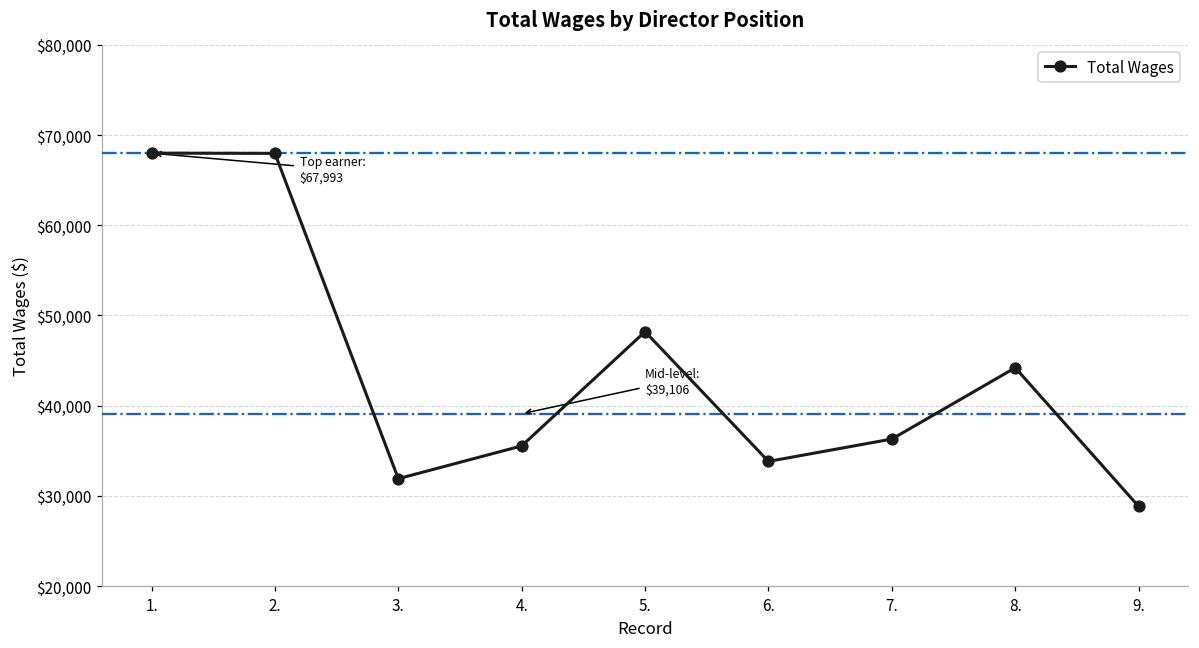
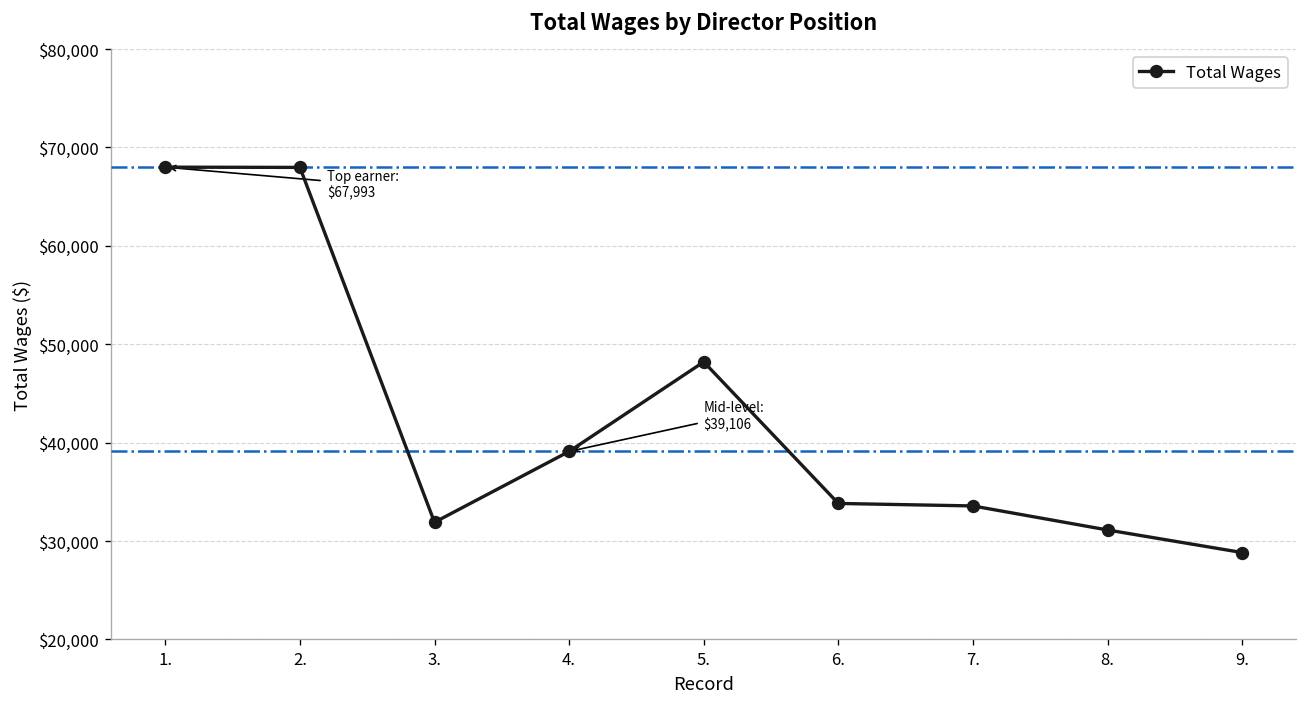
  {
    "1.": "$68,000",
    "3.": "$32,000",
-   "4.": "$36,000",
+   "4.": "$39,000",
    "5.": "$48,000",
    "6.": "$34,000",
-   "7.": "$36,000",
-   "8.": "$44,000",
+   "7.": "$34,000",
+   "8.": "$31,000",
    "9.": "$29,000"
  }
